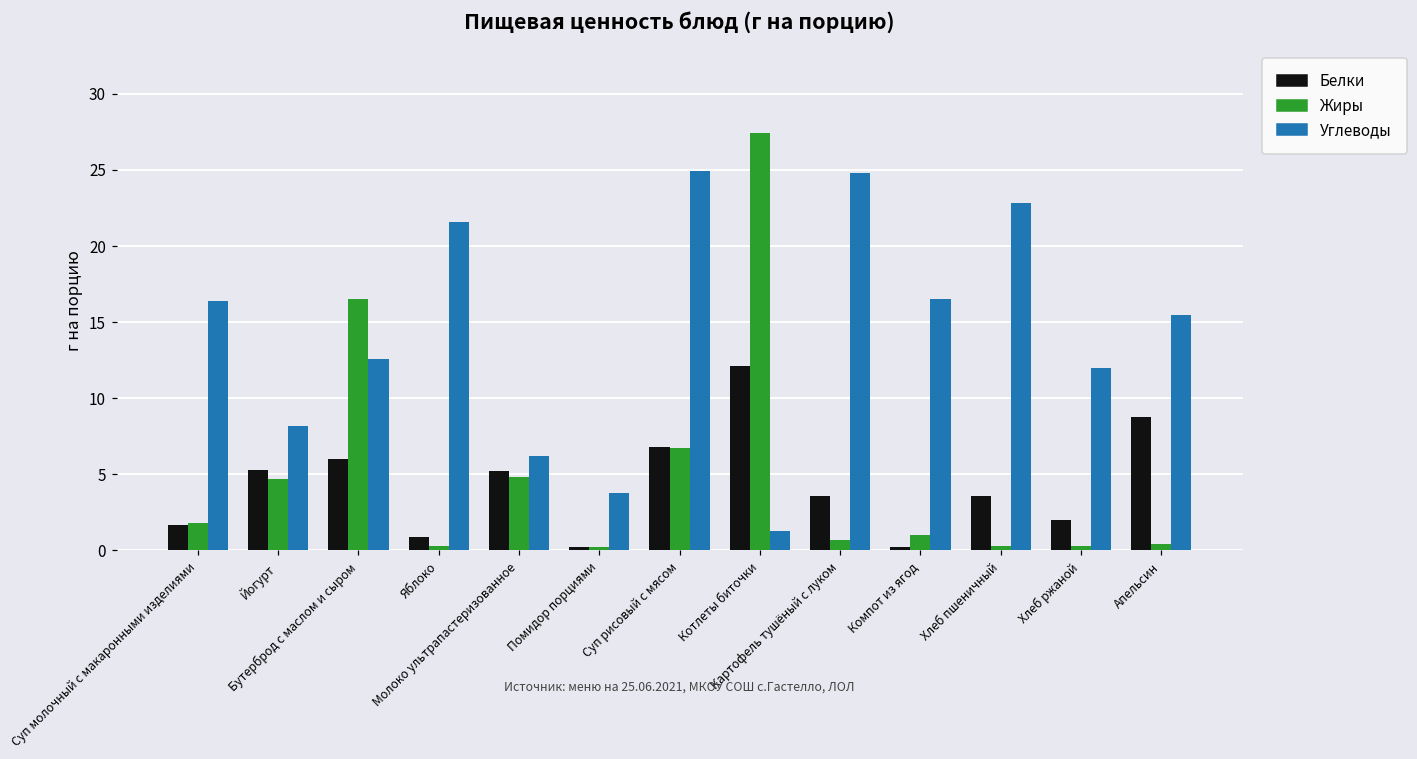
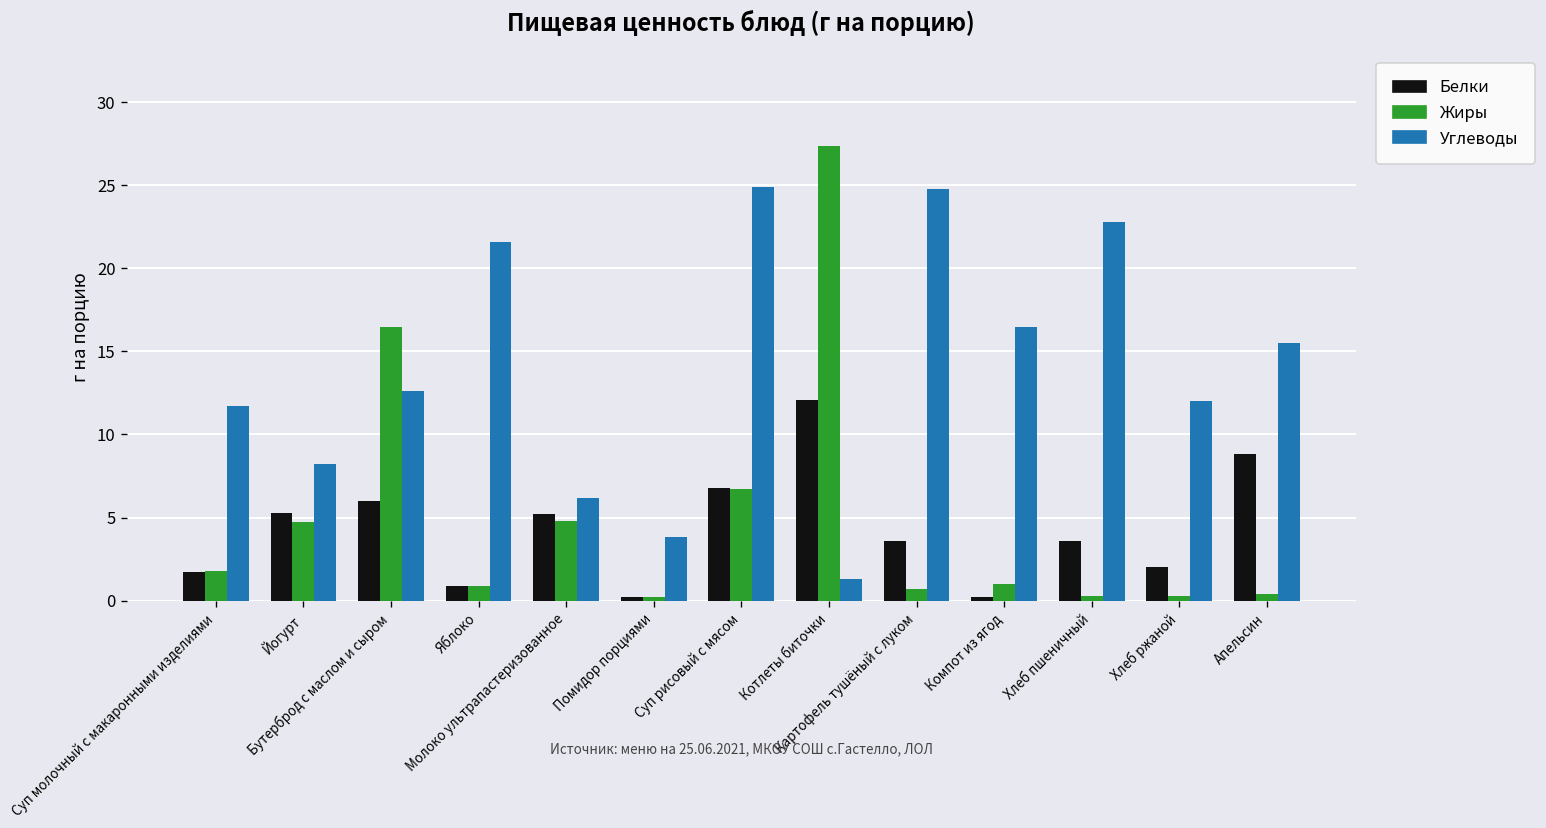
  {
    "Белки": {
      "Суп молочный с макаронными изделиями": 1.7,
      "Йогурт": 5.3,
      "Бутерброд с маслом и сыром": 6.0,
      "Яблоко": 0.9,
      "Молоко ультрапастеризованное": 5.2,
      "Помидор порциями": 0.2,
      "Суп рисовый с мясом": 6.8,
      "Котлеты биточки": 12.1,
      "Картофель тушёный с луком": 3.6,
      "Компот из ягод": 0.2,
      "Хлеб пшеничный": 3.6,
      "Хлеб ржаной": 2.0,
      "Апельсин": 8.8
    },
    "Жиры": {
      "Суп молочный с макаронными изделиями": 1.8,
      "Йогурт": 4.7,
      "Бутерброд с маслом и сыром": 16.5,
-     "Яблоко": 0.3,
+     "Яблоко": 0.9,
      "Молоко ультрапастеризованное": 4.8,
      "Помидор порциями": 0.2,
      "Суп рисовый с мясом": 6.7,
      "Котлеты биточки": 27.4,
      "Картофель тушёный с луком": 0.7,
      "Компот из ягод": 1.0,
      "Хлеб пшеничный": 0.3,
      "Хлеб ржаной": 0.3,
      "Апельсин": 0.4
    },
    "Углеводы": {
-     "Суп молочный с макаронными изделиями": 16.4,
+     "Суп молочный с макаронными изделиями": 11.7,
      "Йогурт": 8.2,
      "Бутерброд с маслом и сыром": 12.6,
      "Яблоко": 21.6,
      "Молоко ультрапастеризованное": 6.2,
      "Помидор порциями": 3.8,
      "Суп рисовый с мясом": 24.9,
      "Котлеты биточки": 1.3,
      "Картофель тушёный с луком": 24.8,
      "Компот из ягод": 16.5,
      "Хлеб пшеничный": 22.8,
      "Хлеб ржаной": 12.0,
      "Апельсин": 15.5
    }
  }
